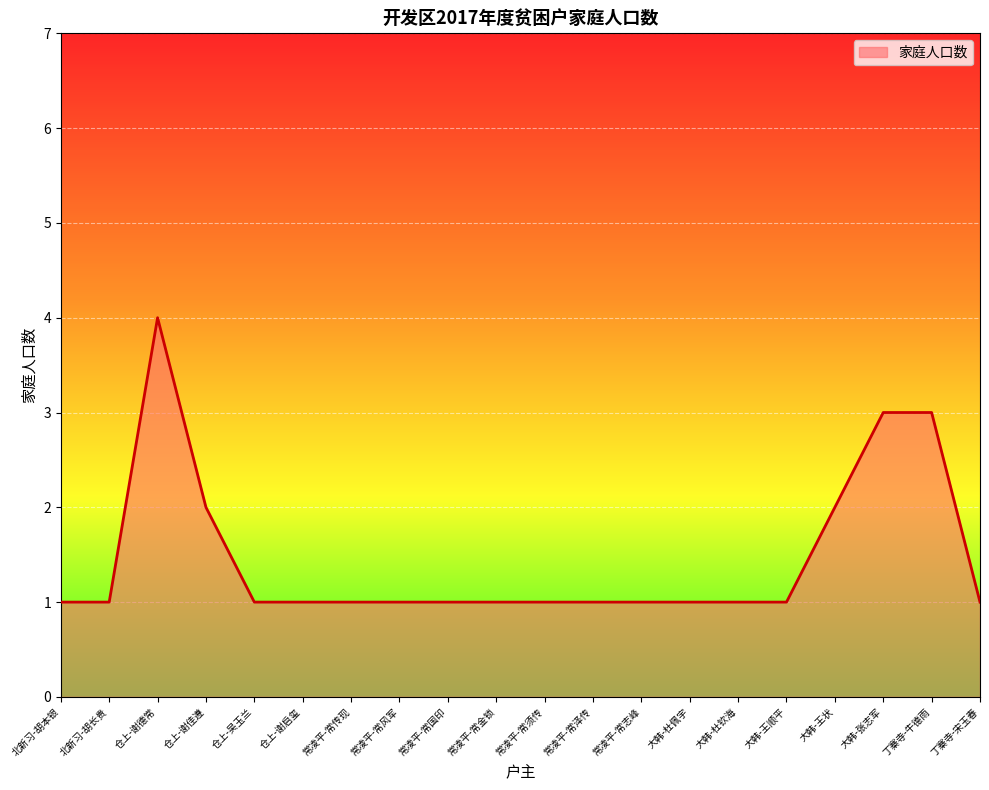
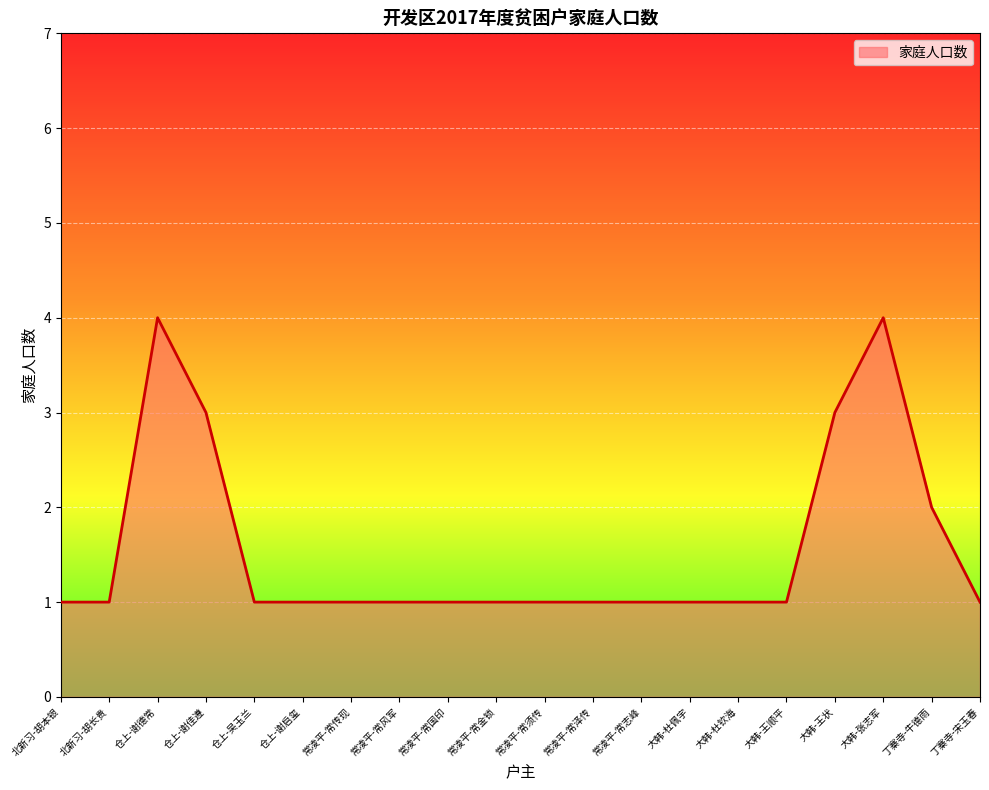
  {
    "北新习-胡本银": 1,
    "北新习-胡长贵": 1,
    "仓上-谢德常": 4,
-   "仓上-谢佳遵": 2,
+   "仓上-谢佳遵": 3,
    "仓上-吴玉兰": 1,
    "仓上-谢启玺": 1,
    "常凌平-常传现": 1,
    "常凌平-常风军": 1,
    "常凌平-常国印": 1,
    "常凌平-常金锁": 1,
    "常凌平-常须传": 1,
    "常凌平-常泽传": 1,
    "常凌平-常志峰": 1,
    "大韩-杜佩宇": 1,
    "大韩-杜钦海": 1,
    "大韩-王顺平": 1,
-   "大韩-王状": 2,
-   "大韩-张志军": 3,
-   "丁寨寺-牛德雨": 3,
+   "大韩-王状": 3,
+   "大韩-张志军": 4,
+   "丁寨寺-牛德雨": 2,
    "丁寨寺-宋玉春": 1
  }
